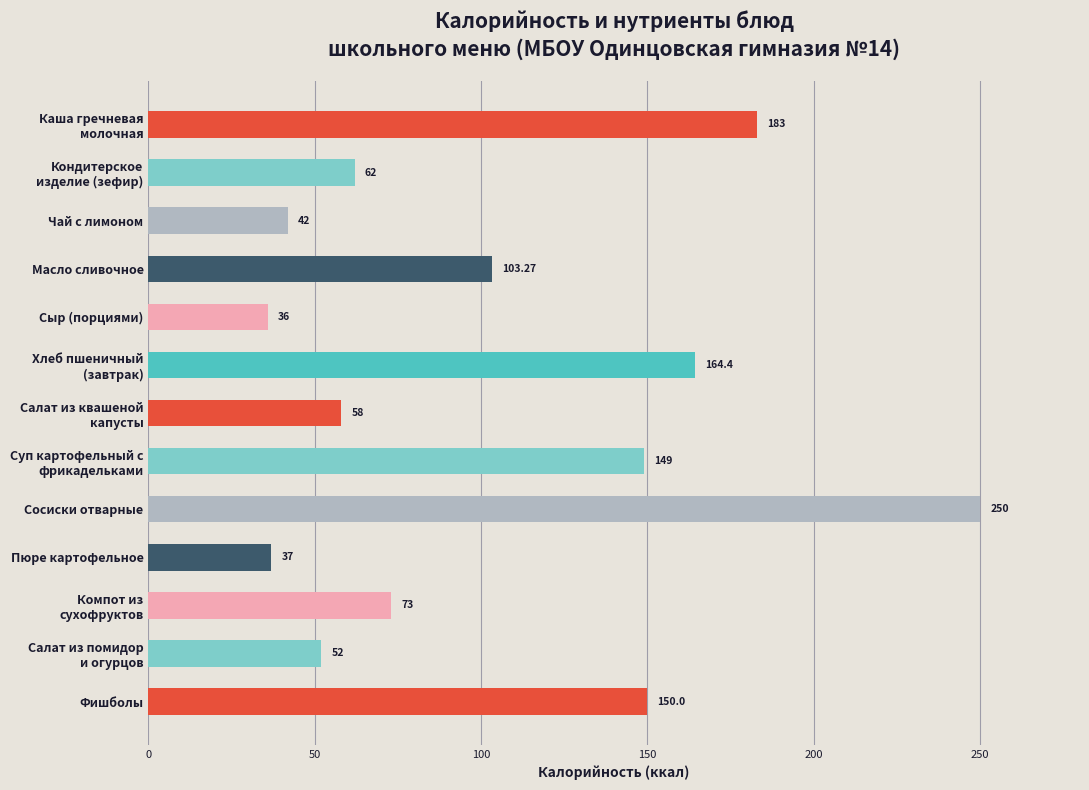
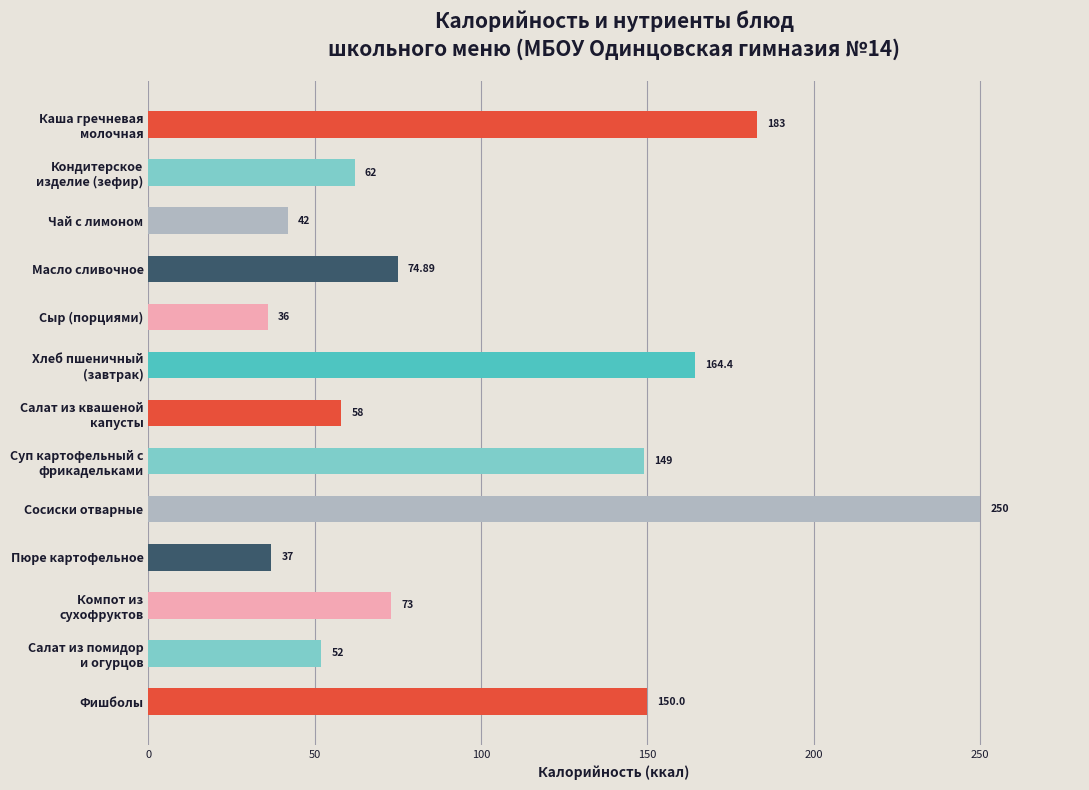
  {
    "Каша гречневая молочная": 183,
    "Кондитерское изделие (зефир)": 62,
    "Чай с лимоном": 42,
-   "Масло сливочное": 103.27,
+   "Масло сливочное": 74.89,
    "Сыр (порциями)": 36,
    "Хлеб пшеничный (завтрак)": 164.4,
    "Салат из квашеной капусты": 58,
    "Суп картофельный с фрикадельками": 149,
    "Сосиски отварные": 250,
    "Пюре картофельное": 37,
    "Компот из сухофруктов": 73,
    "Салат из помидор и огурцов": 52,
    "Фишболы": 150.0
  }
